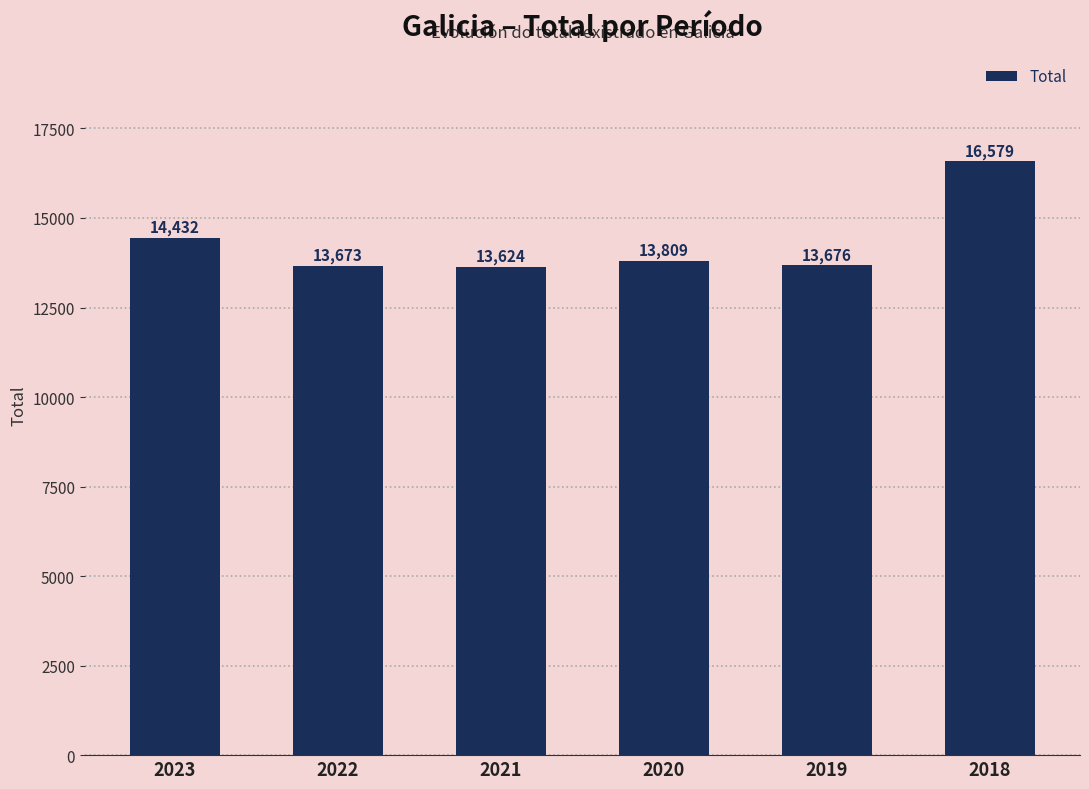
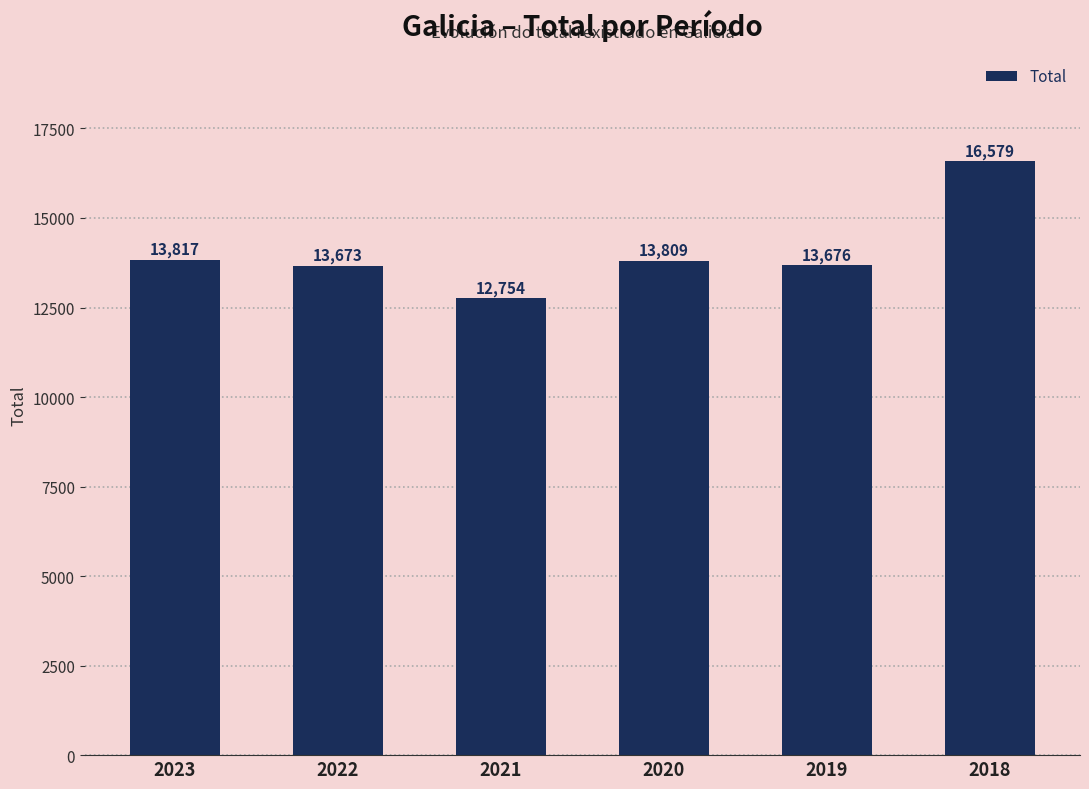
  {
-   "2023": "14,432",
+   "2023": "13,817",
    "2022": "13,673",
-   "2021": "13,624",
+   "2021": "12,754",
    "2020": "13,809",
    "2019": "13,676",
    "2018": "16,579"
  }
